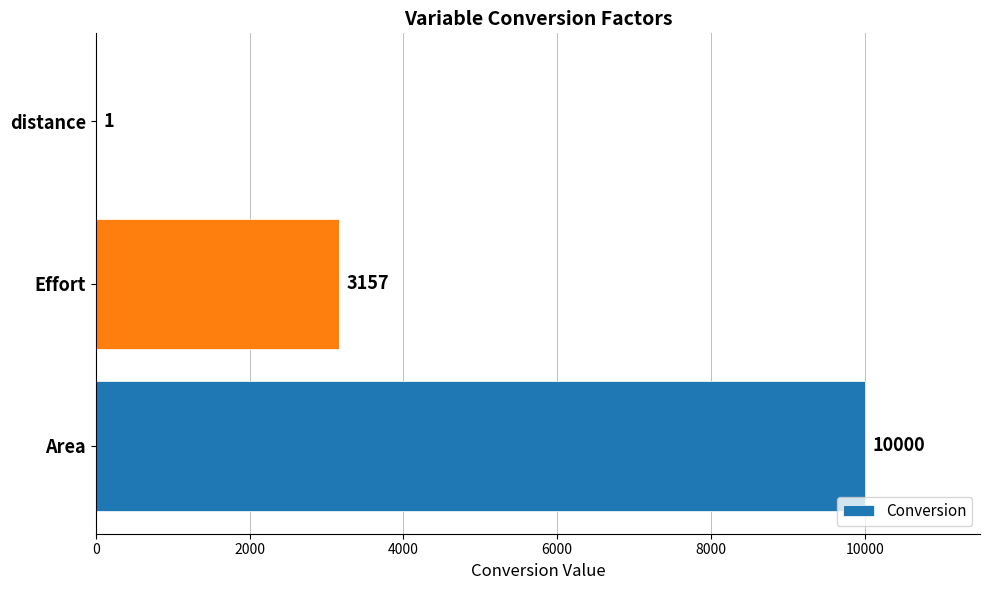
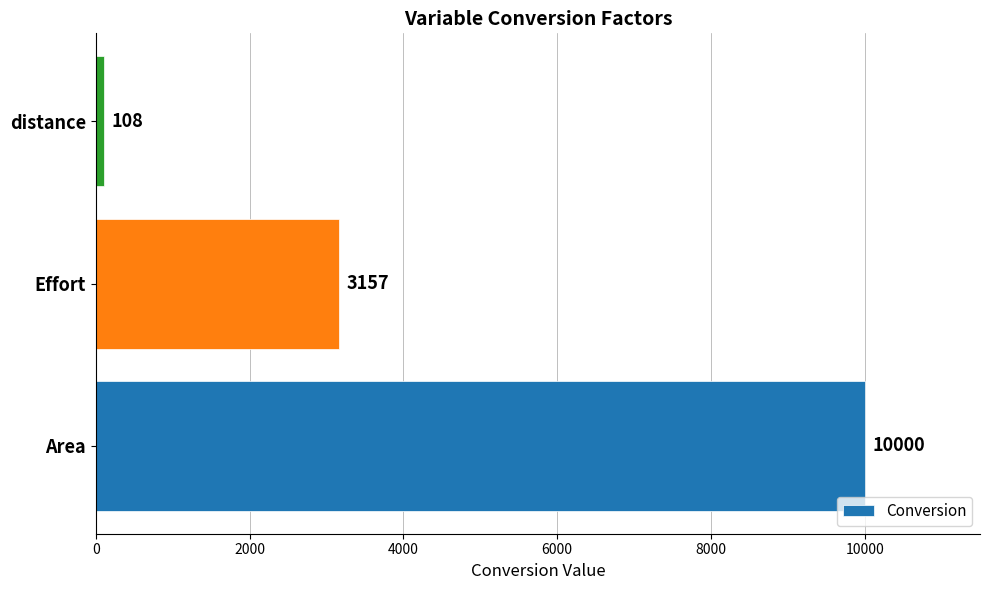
  {
-   "distance": 1,
+   "distance": 108,
    "Effort": 3157,
    "Area": 10000
  }
